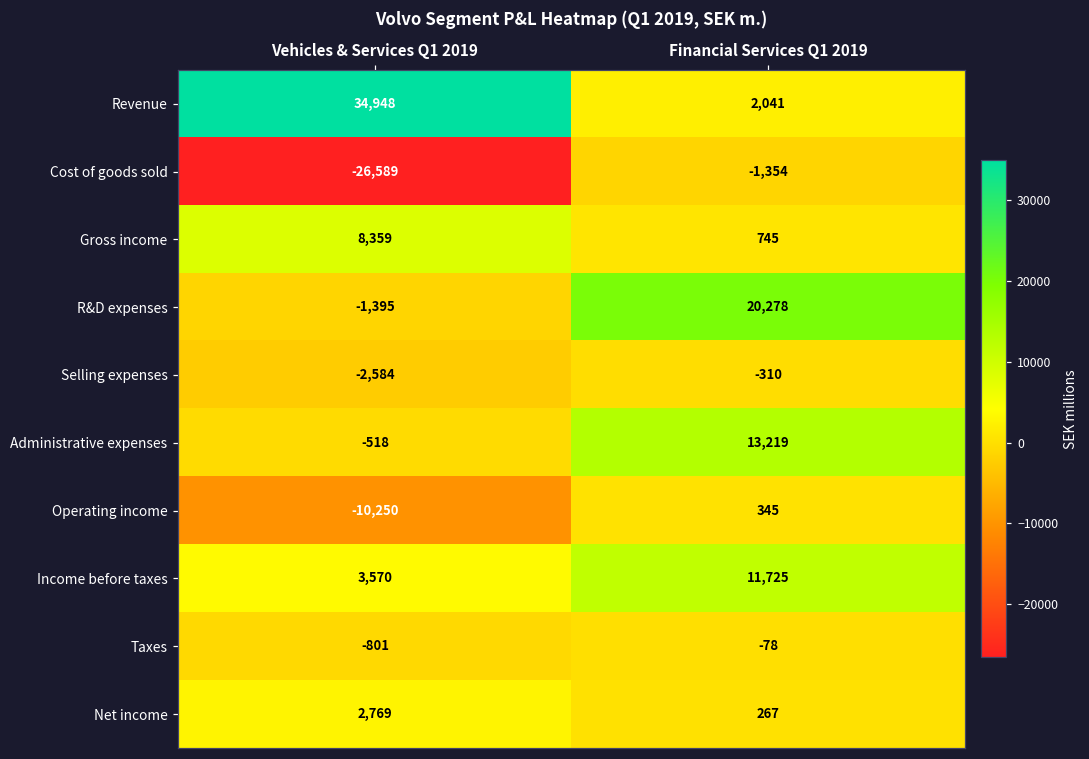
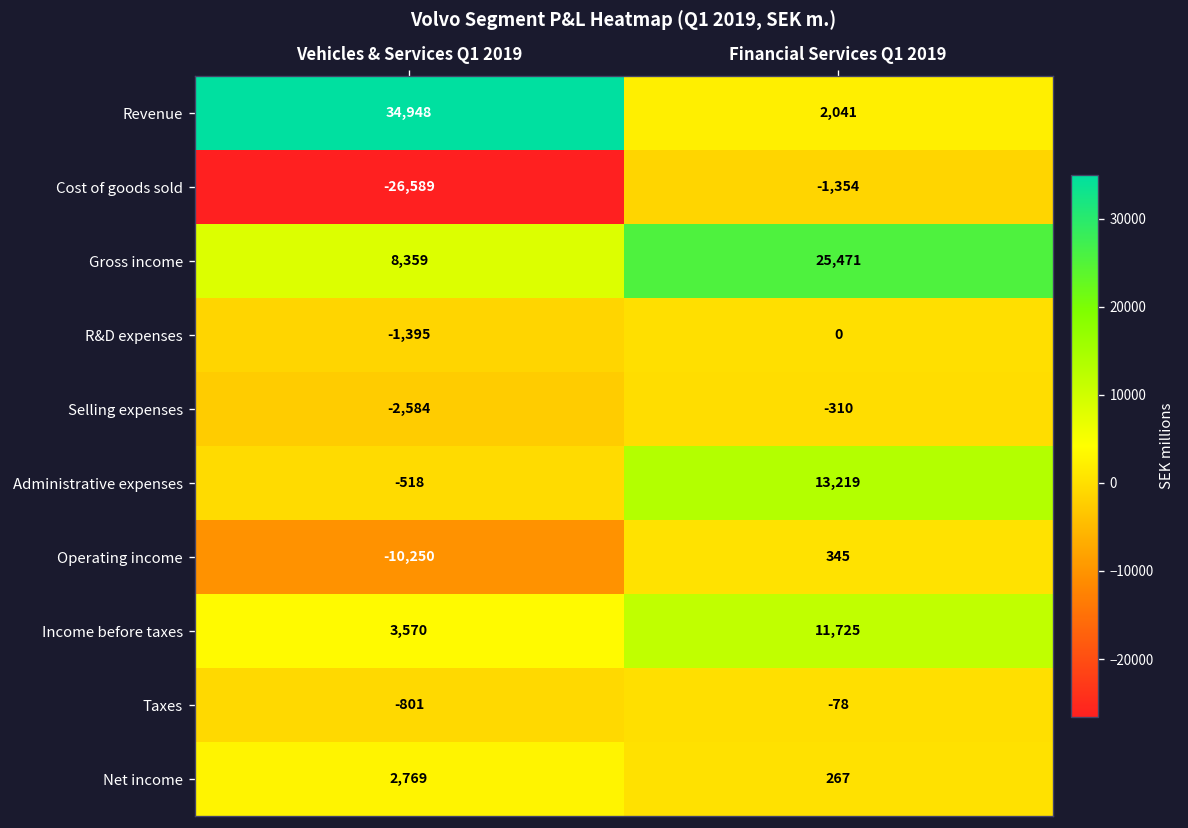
  {
    "Revenue": {
      "Vehicles & Services Q1 2019": "34,948",
      "Financial Services Q1 2019": "2,041"
    },
    "Cost of goods sold": {
      "Vehicles & Services Q1 2019": "-26,589",
      "Financial Services Q1 2019": "-1,354"
    },
    "Gross income": {
      "Vehicles & Services Q1 2019": "8,359",
-     "Financial Services Q1 2019": "745"
+     "Financial Services Q1 2019": "25,471"
    },
    "R&D expenses": {
      "Vehicles & Services Q1 2019": "-1,395",
-     "Financial Services Q1 2019": "20,278"
+     "Financial Services Q1 2019": "0"
    },
    "Selling expenses": {
      "Vehicles & Services Q1 2019": "-2,584",
      "Financial Services Q1 2019": "-310"
    },
    "Administrative expenses": {
      "Vehicles & Services Q1 2019": "-518",
      "Financial Services Q1 2019": "13,219"
    },
    "Operating income": {
      "Vehicles & Services Q1 2019": "-10,250",
      "Financial Services Q1 2019": "345"
    },
    "Income before taxes": {
      "Vehicles & Services Q1 2019": "3,570",
      "Financial Services Q1 2019": "11,725"
    },
    "Taxes": {
      "Vehicles & Services Q1 2019": "-801",
      "Financial Services Q1 2019": "-78"
    },
    "Net income": {
      "Vehicles & Services Q1 2019": "2,769",
      "Financial Services Q1 2019": "267"
    }
  }
